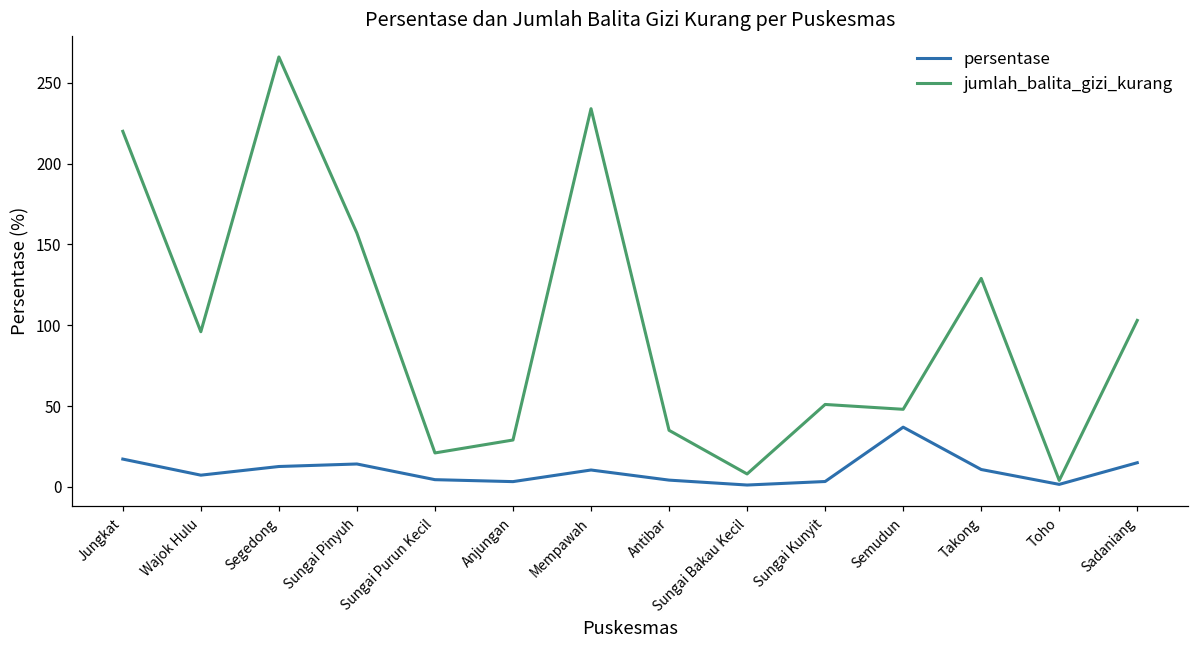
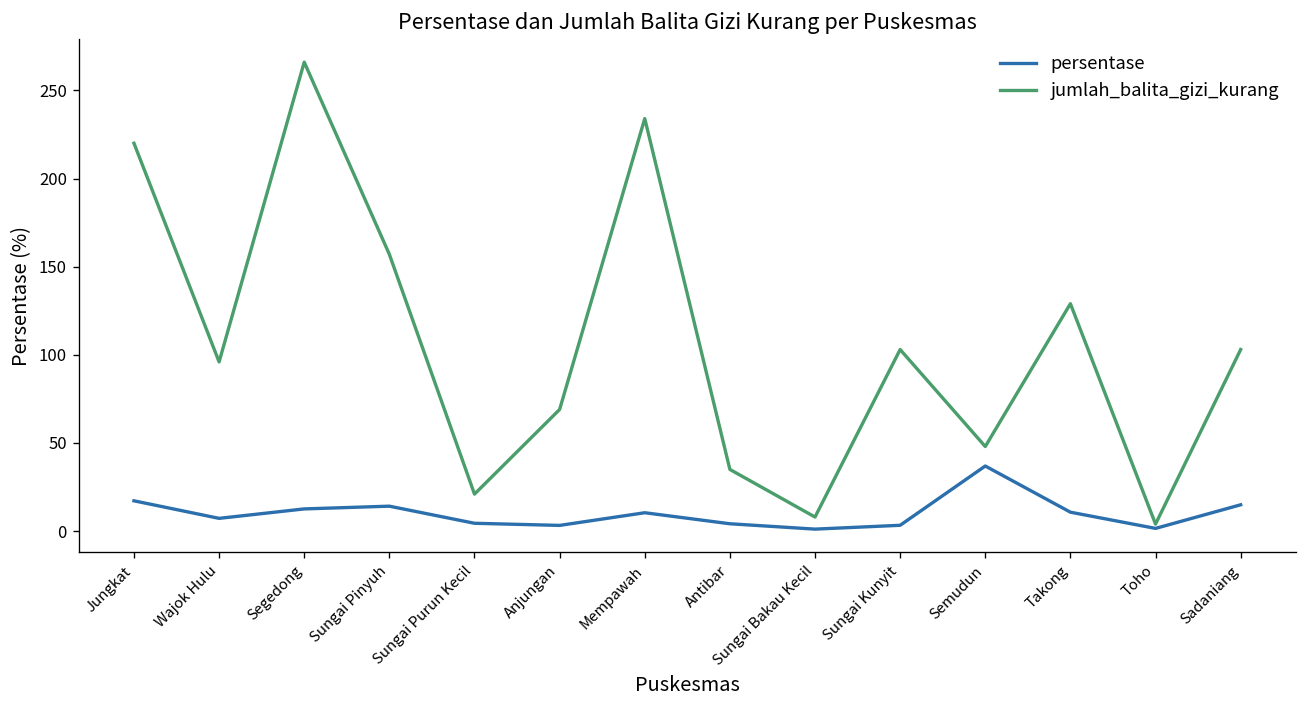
  {
    "persentase": {
      "Jungkat": 17,
      "Wajok Hulu": 7,
      "Segedong": 13,
      "Sungai Pinyuh": 14,
      "Sungai Purun Kecil": 4,
      "Anjungan": 3,
      "Mempawah": 10,
      "Antibar": 4,
      "Sungai Bakau Kecil": 1,
      "Sungai Kunyit": 3,
      "Semudun": 37,
      "Takong": 11,
      "Toho": 2,
      "Sadaniang": 15
    },
    "jumlah_balita_gizi_kurang": {
      "Jungkat": 220,
      "Wajok Hulu": 96,
      "Segedong": 266,
      "Sungai Pinyuh": 157,
      "Sungai Purun Kecil": 21,
-     "Anjungan": 29,
+     "Anjungan": 69,
      "Mempawah": 234,
      "Antibar": 35,
      "Sungai Bakau Kecil": 8,
-     "Sungai Kunyit": 51,
+     "Sungai Kunyit": 103,
      "Semudun": 48,
      "Takong": 129,
      "Toho": 4,
      "Sadaniang": 103
    }
  }
